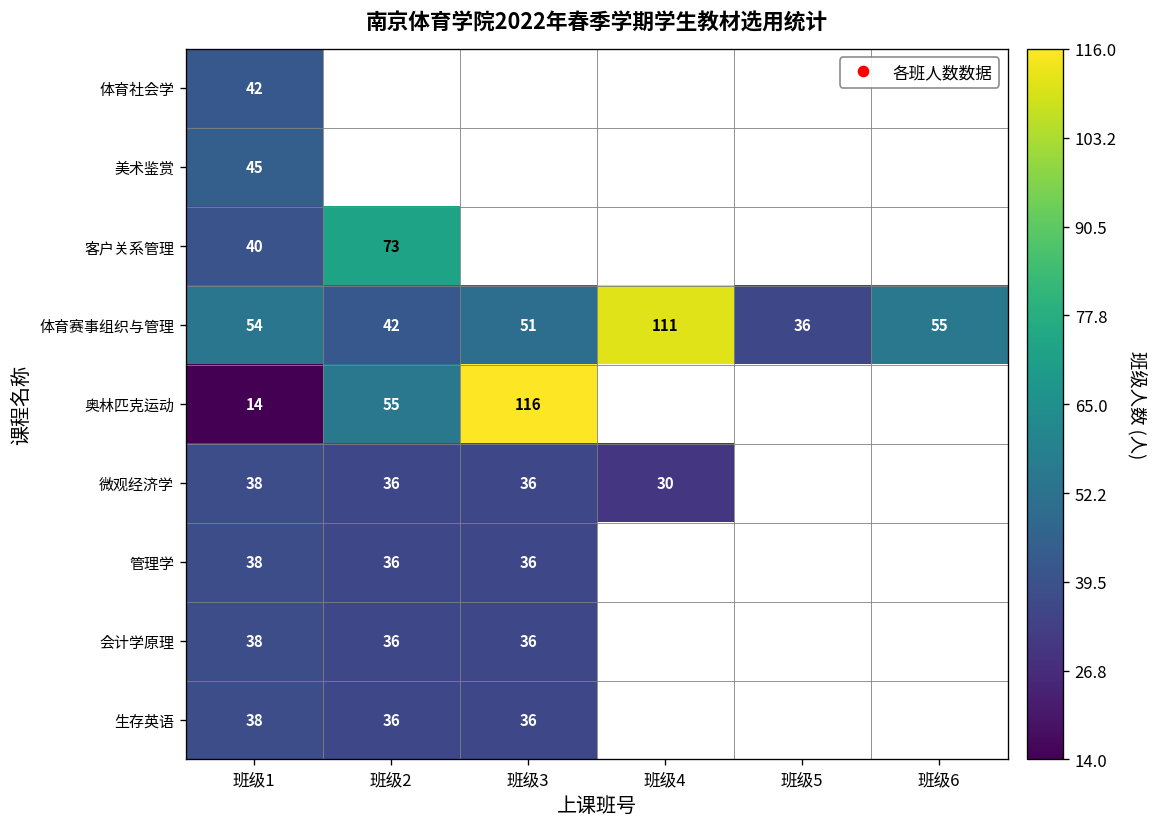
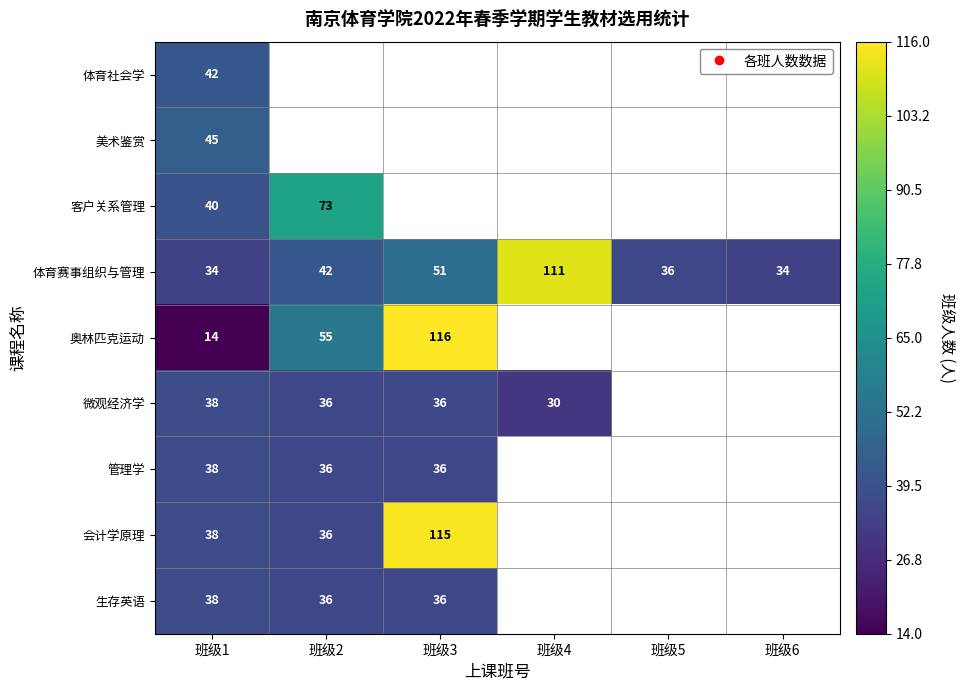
  {
    "体育社会学": {
      "班级1": 42
    },
    "美术鉴赏": {
      "班级1": 45
    },
    "客户关系管理": {
      "班级1": 40,
      "班级2": 73
    },
    "体育赛事组织与管理": {
-     "班级1": 54,
+     "班级1": 34,
      "班级2": 42,
      "班级3": 51,
      "班级4": 111,
      "班级5": 36,
-     "班级6": 55
+     "班级6": 34
    },
    "奥林匹克运动": {
      "班级1": 14,
      "班级2": 55,
      "班级3": 116
    },
    "微观经济学": {
      "班级1": 38,
      "班级2": 36,
      "班级3": 36,
      "班级4": 30
    },
    "管理学": {
      "班级1": 38,
      "班级2": 36,
      "班级3": 36
    },
    "会计学原理": {
      "班级1": 38,
      "班级2": 36,
-     "班级3": 36
+     "班级3": 115
    },
    "生存英语": {
      "班级1": 38,
      "班级2": 36,
      "班级3": 36
    }
  }
